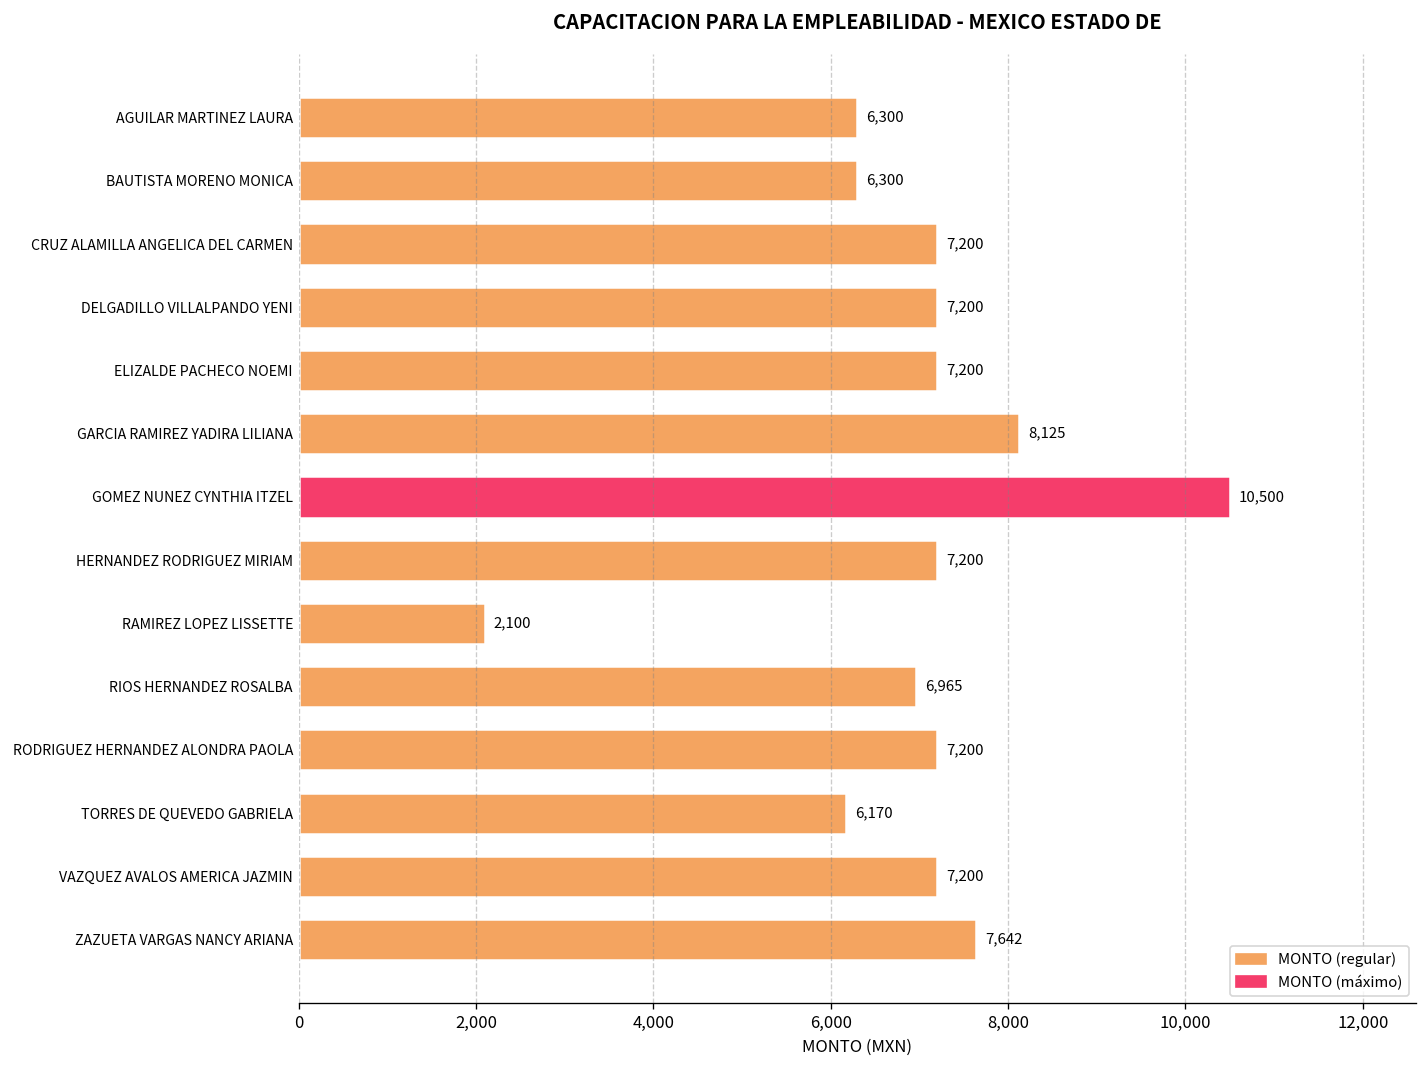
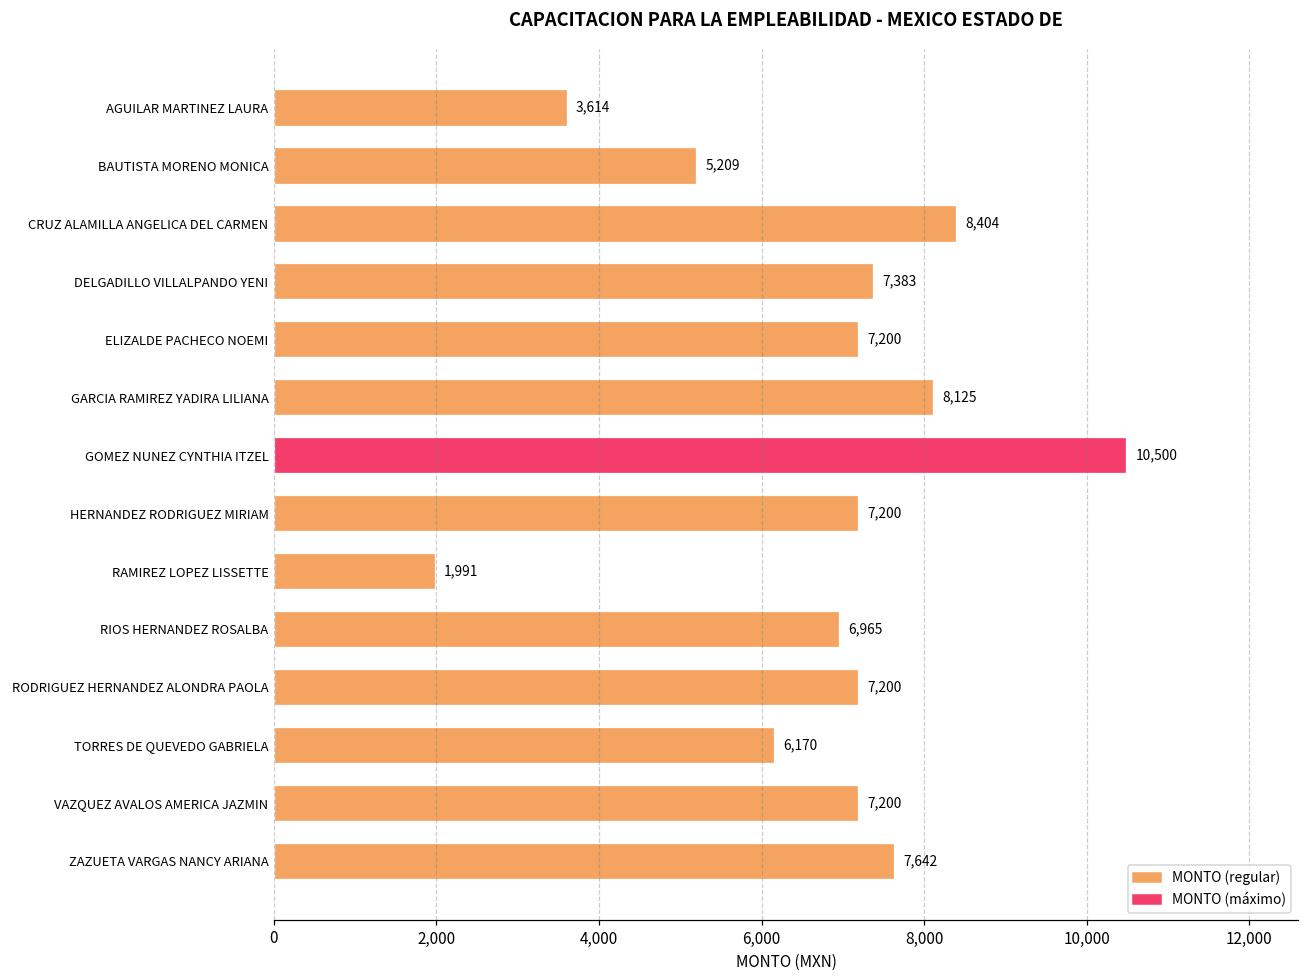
  {
-   "AGUILAR MARTINEZ LAURA": "6,300",
-   "BAUTISTA MORENO MONICA": "6,300",
-   "CRUZ ALAMILLA ANGELICA DEL CARMEN": "7,200",
-   "DELGADILLO VILLALPANDO YENI": "7,200",
+   "AGUILAR MARTINEZ LAURA": "3,614",
+   "BAUTISTA MORENO MONICA": "5,209",
+   "CRUZ ALAMILLA ANGELICA DEL CARMEN": "8,404",
+   "DELGADILLO VILLALPANDO YENI": "7,383",
    "ELIZALDE PACHECO NOEMI": "7,200",
    "GARCIA RAMIREZ YADIRA LILIANA": "8,125",
    "GOMEZ NUNEZ CYNTHIA ITZEL": "10,500",
    "HERNANDEZ RODRIGUEZ MIRIAM": "7,200",
-   "RAMIREZ LOPEZ LISSETTE": "2,100",
+   "RAMIREZ LOPEZ LISSETTE": "1,991",
    "RIOS HERNANDEZ ROSALBA": "6,965",
    "RODRIGUEZ HERNANDEZ ALONDRA PAOLA": "7,200",
    "TORRES DE QUEVEDO GABRIELA": "6,170",
    "VAZQUEZ AVALOS AMERICA JAZMIN": "7,200",
    "ZAZUETA VARGAS NANCY ARIANA": "7,642"
  }
